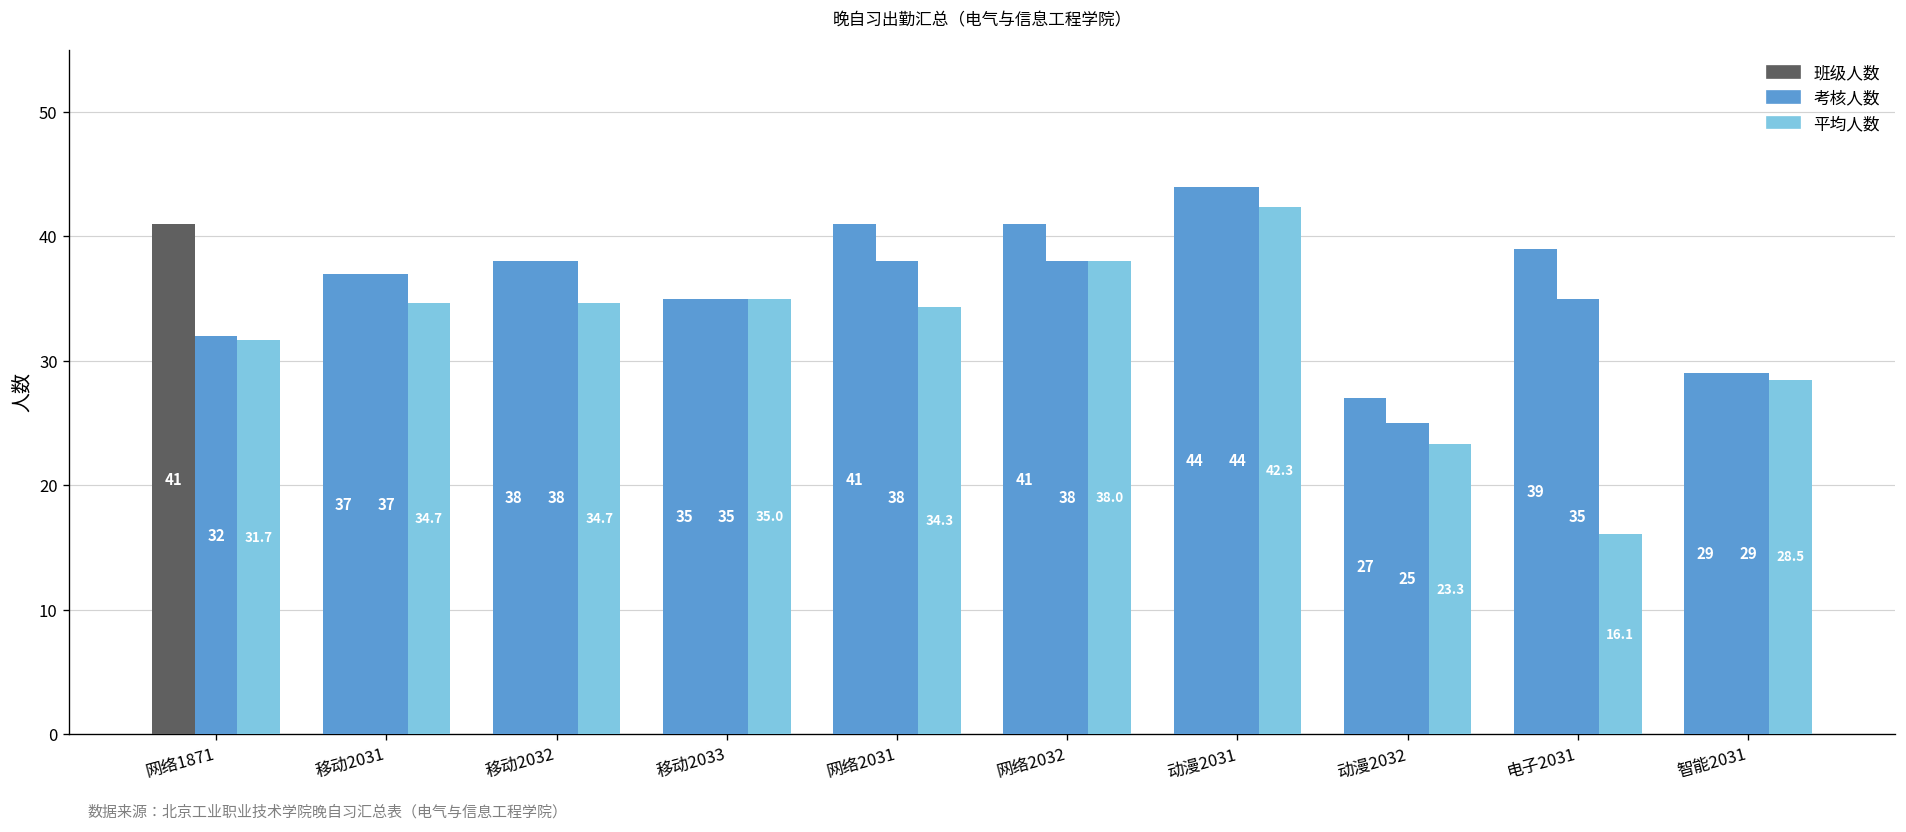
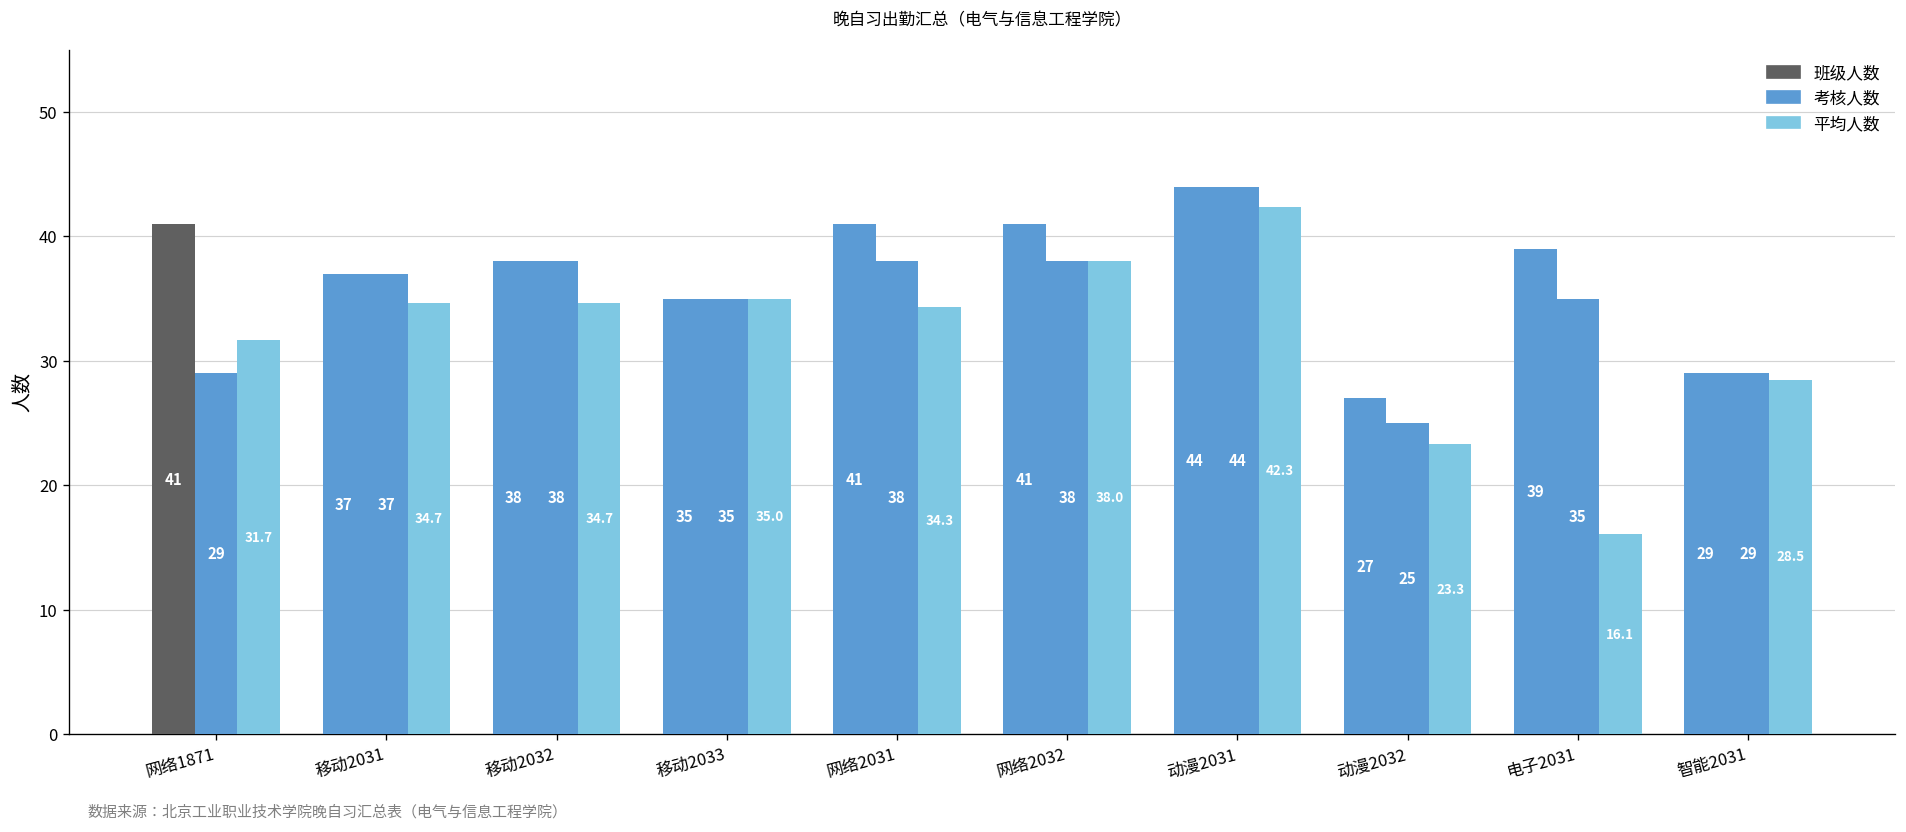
  {
-   "网络1871": 32,
+   "网络1871": 29,
    "移动2031": 37,
    "移动2032": 38,
    "移动2033": 35,
    "网络2031": 38,
    "网络2032": 38,
    "动漫2031": 44,
    "动漫2032": 25,
    "电子2031": 35,
    "智能2031": 29
  }
